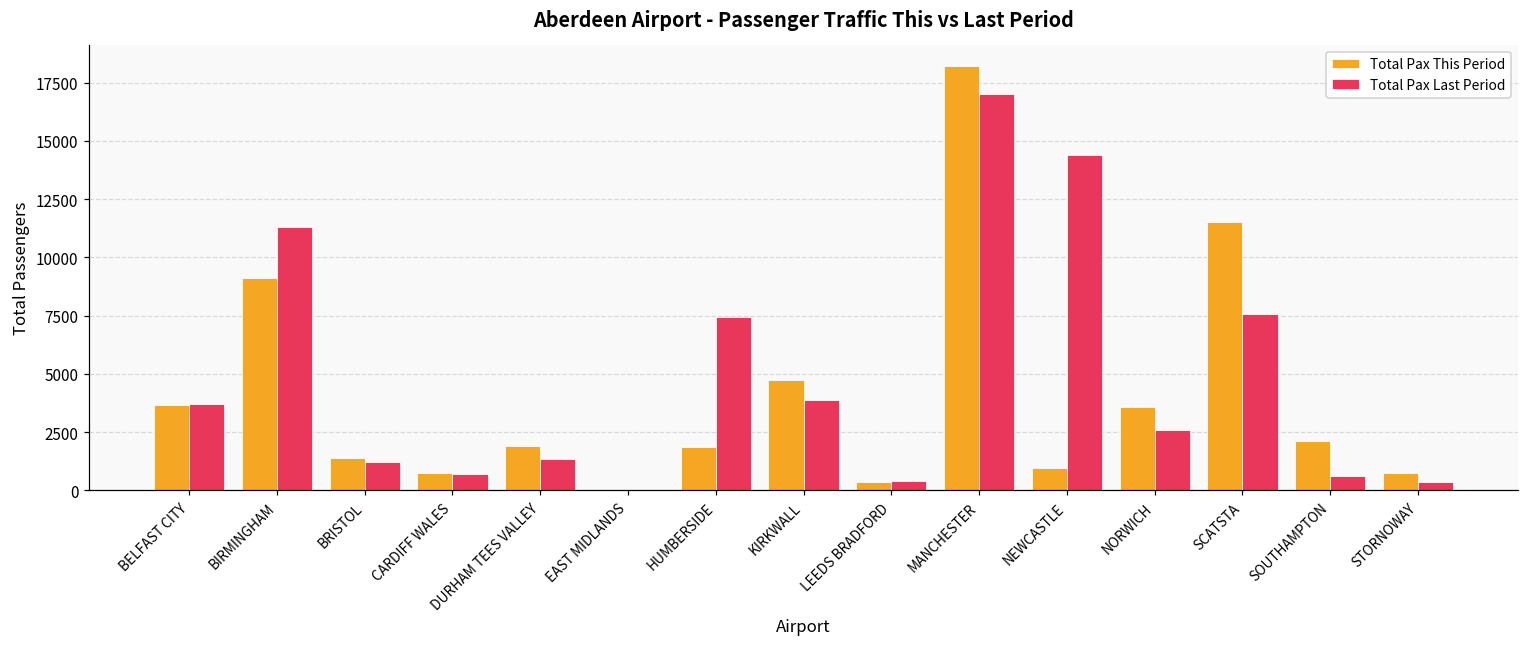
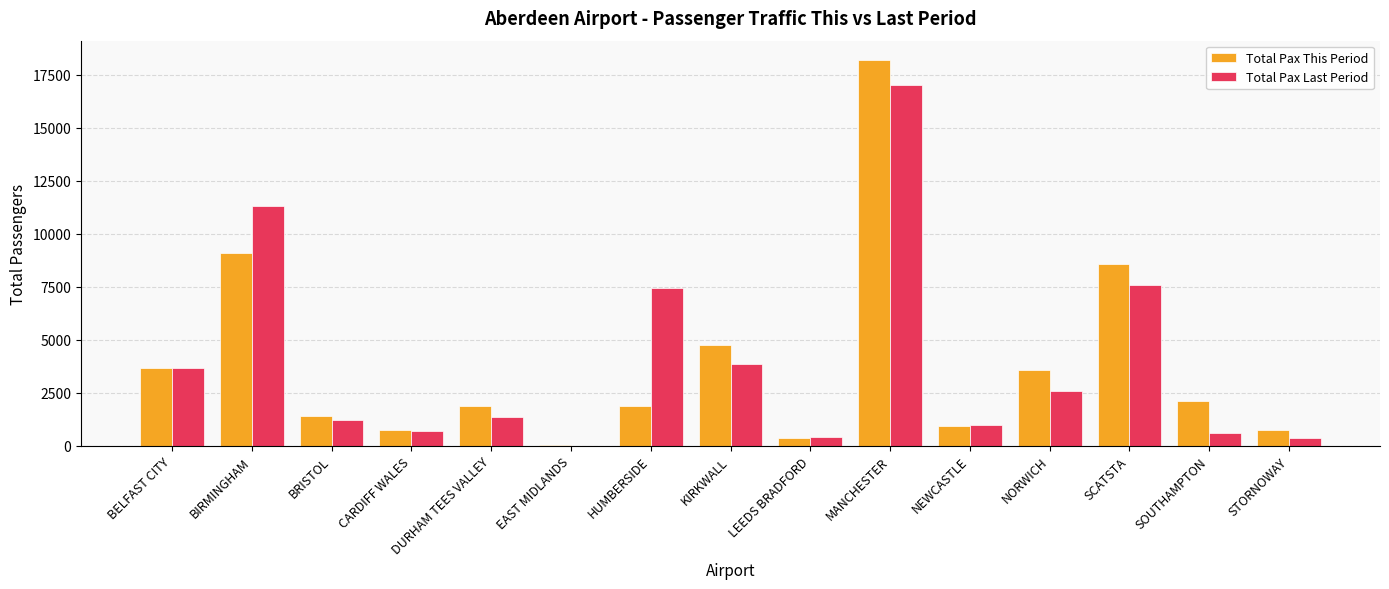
  {
    "Total Pax This Period": {
      "BELFAST CITY": 3700,
      "BIRMINGHAM": 9100,
      "BRISTOL": 1400,
      "CARDIFF WALES": 800,
      "DURHAM TEES VALLEY": 1900,
      "HUMBERSIDE": 1900,
      "KIRKWALL": 4800,
      "LEEDS BRADFORD": 400,
      "MANCHESTER": 18200,
      "NEWCASTLE": 900,
      "NORWICH": 3600,
-     "SCATSTA": 11500,
+     "SCATSTA": 8600,
      "SOUTHAMPTON": 2100,
      "STORNOWAY": 700
    },
    "Total Pax Last Period": {
      "BELFAST CITY": 3700,
      "BIRMINGHAM": 11300,
      "BRISTOL": 1200,
      "CARDIFF WALES": 700,
      "DURHAM TEES VALLEY": 1300,
      "EAST MIDLANDS": 0,
      "HUMBERSIDE": 7500,
      "KIRKWALL": 3900,
      "LEEDS BRADFORD": 400,
      "MANCHESTER": 17000,
-     "NEWCASTLE": 14400,
+     "NEWCASTLE": 1000,
      "NORWICH": 2600,
      "SCATSTA": 7600,
      "SOUTHAMPTON": 600,
      "STORNOWAY": 400
    }
  }
